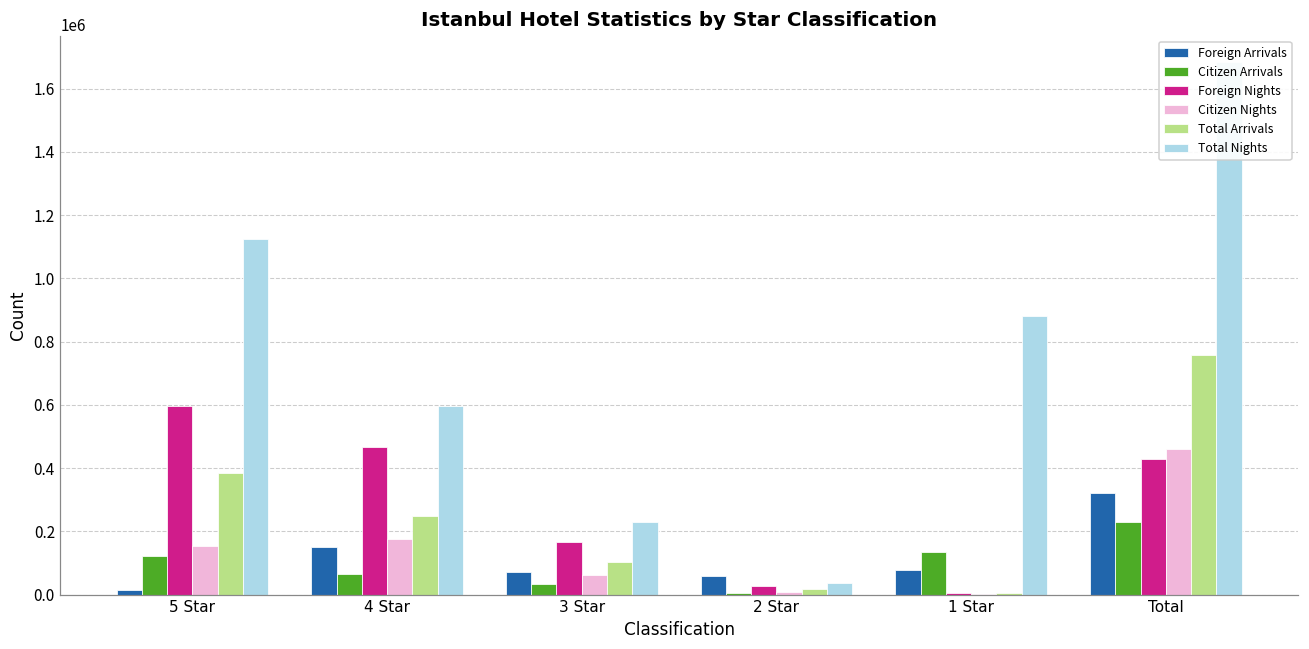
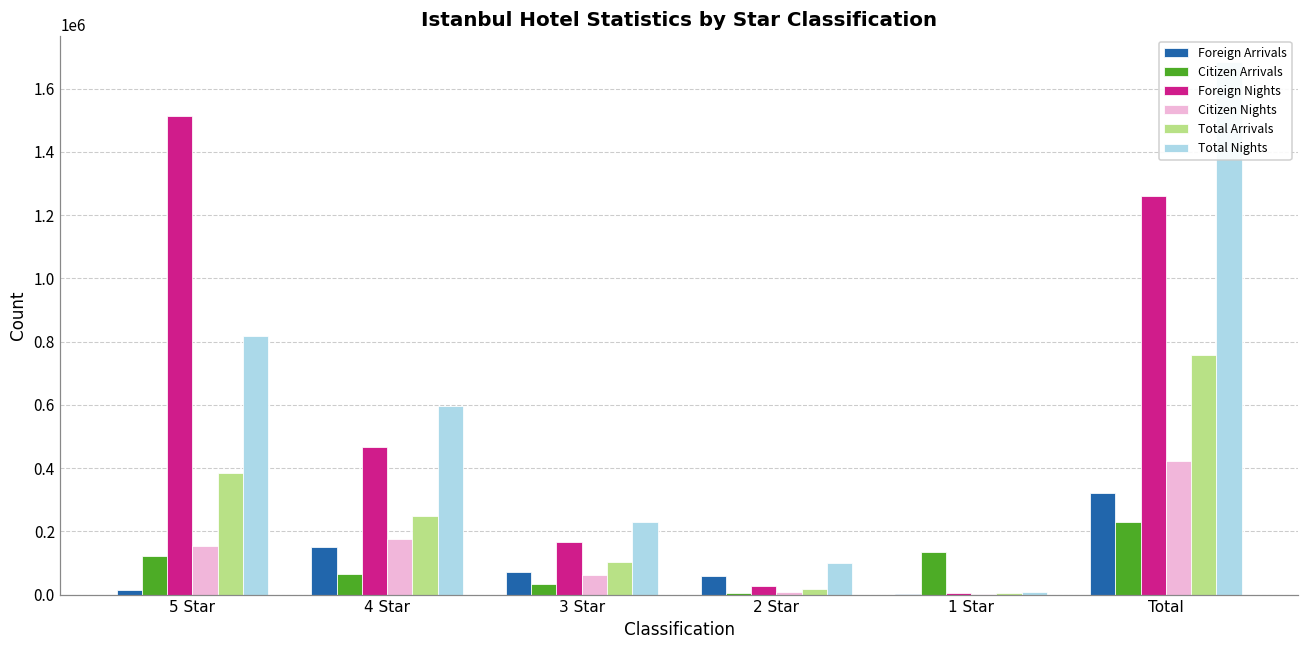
  {
    "Foreign Arrivals": {
      "5 Star": 10000,
      "4 Star": 150000,
      "3 Star": 70000,
      "2 Star": 60000,
-     "1 Star": 80000,
+     "1 Star": 0,
      "Total": 320000
    },
    "Citizen Arrivals": {
      "5 Star": 120000,
      "4 Star": 70000,
      "3 Star": 30000,
      "1 Star": 130000,
      "Total": 230000
    },
    "Foreign Nights": {
-     "5 Star": 600000,
+     "5 Star": 1510000,
      "4 Star": 470000,
      "3 Star": 170000,
      "2 Star": 30000,
-     "Total": 430000
+     "Total": 1260000
    },
    "Citizen Nights": {
      "5 Star": 150000,
      "4 Star": 180000,
      "3 Star": 60000,
      "2 Star": 10000,
-     "Total": 460000
+     "Total": 420000
    },
    "Total Arrivals": {
      "5 Star": 390000,
      "4 Star": 250000,
      "3 Star": 100000,
      "2 Star": 20000,
      "Total": 760000
    },
    "Total Nights": {
-     "5 Star": 1120000,
+     "5 Star": 820000,
      "4 Star": 600000,
      "3 Star": 230000,
-     "2 Star": 40000,
-     "1 Star": 880000
+     "2 Star": 100000,
+     "1 Star": 10000
    }
  }
